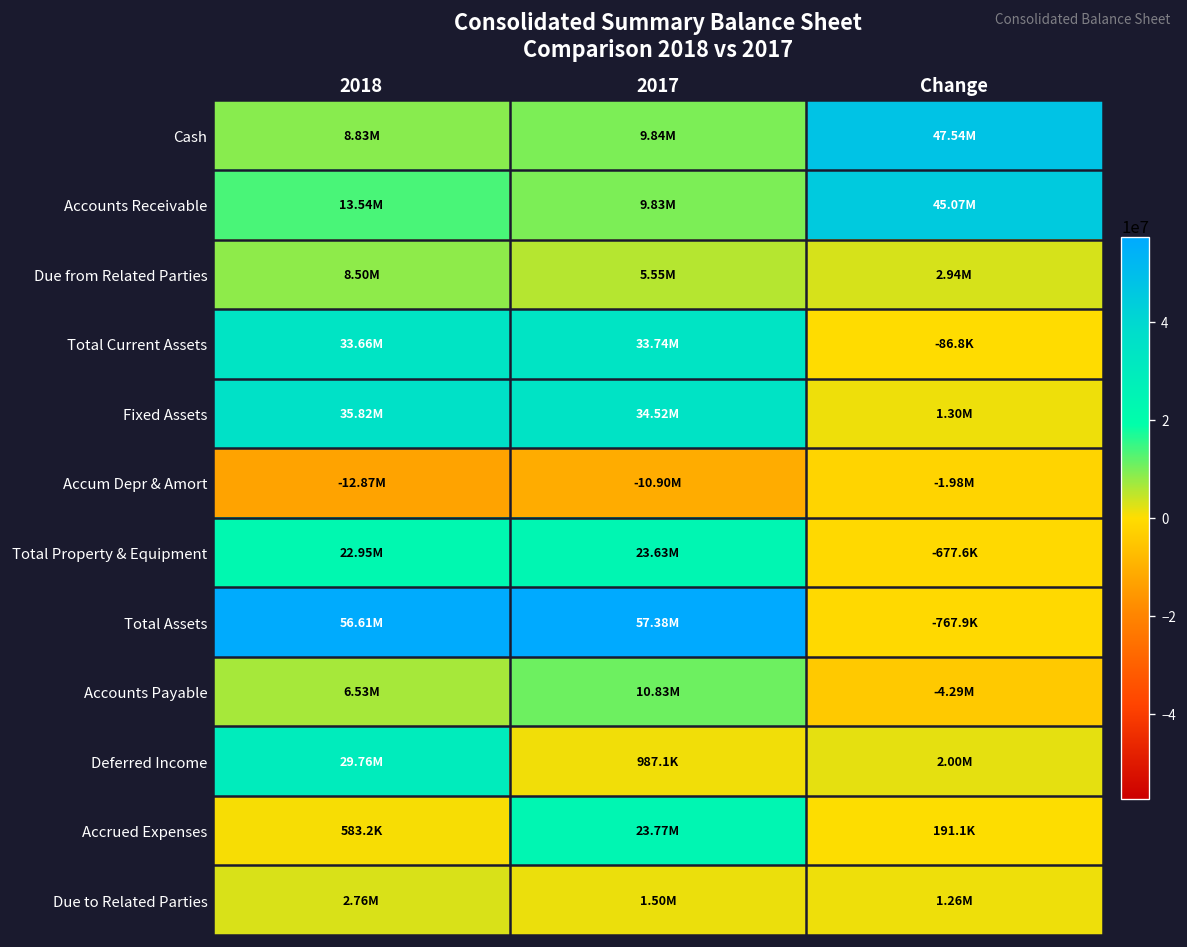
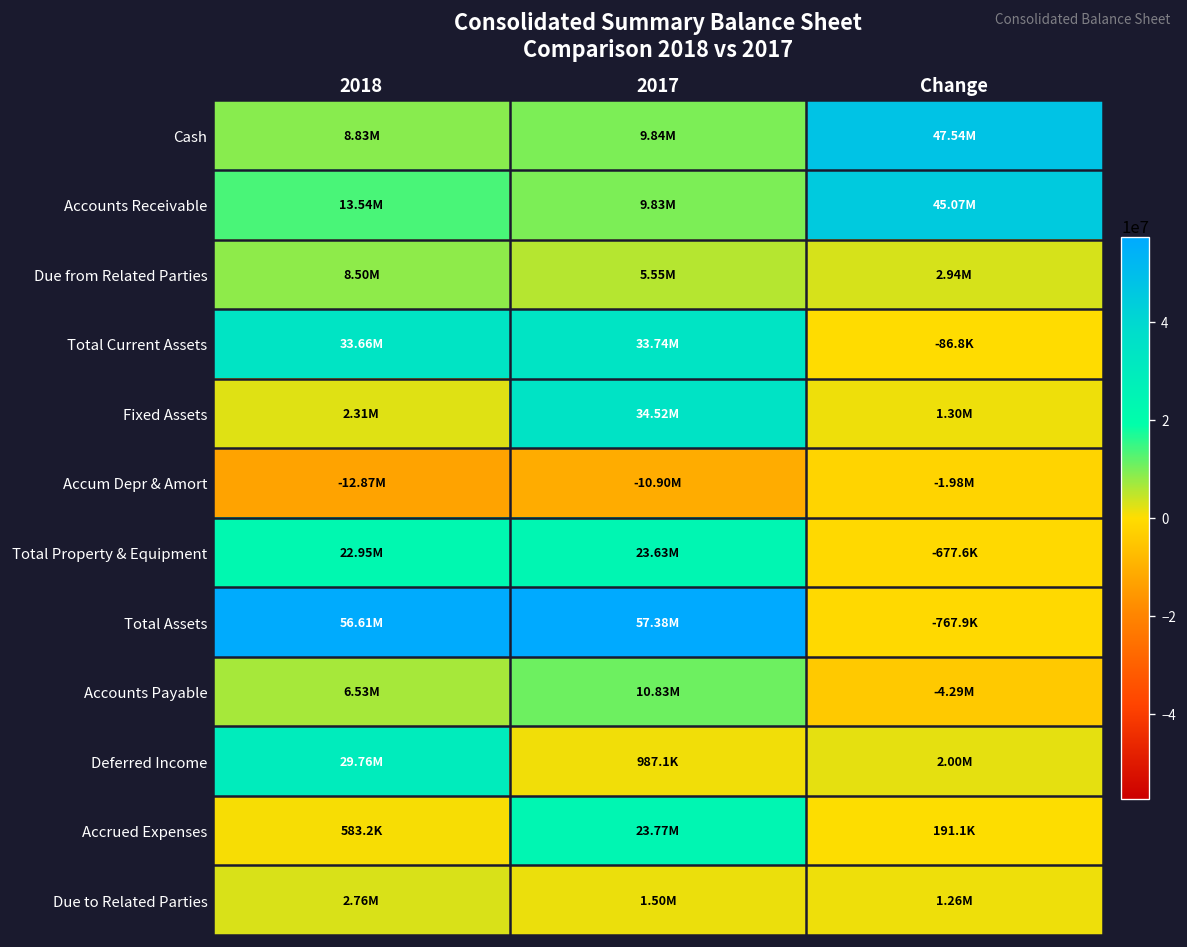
  {
    "Cash": {
      "2018": "8.83M",
      "2017": "9.84M",
      "Change": "47.54M"
    },
    "Accounts Receivable": {
      "2018": "13.54M",
      "2017": "9.83M",
      "Change": "45.07M"
    },
    "Due from Related Parties": {
      "2018": "8.50M",
      "2017": "5.55M",
      "Change": "2.94M"
    },
    "Total Current Assets": {
      "2018": "33.66M",
      "2017": "33.74M",
      "Change": "-86.8K"
    },
    "Fixed Assets": {
-     "2018": "35.82M",
+     "2018": "2.31M",
      "2017": "34.52M",
      "Change": "1.30M"
    },
    "Accum Depr & Amort": {
      "2018": "-12.87M",
      "2017": "-10.90M",
      "Change": "-1.98M"
    },
    "Total Property & Equipment": {
      "2018": "22.95M",
      "2017": "23.63M",
      "Change": "-677.6K"
    },
    "Total Assets": {
      "2018": "56.61M",
      "2017": "57.38M",
      "Change": "-767.9K"
    },
    "Accounts Payable": {
      "2018": "6.53M",
      "2017": "10.83M",
      "Change": "-4.29M"
    },
    "Deferred Income": {
      "2018": "29.76M",
      "2017": "987.1K",
      "Change": "2.00M"
    },
    "Accrued Expenses": {
      "2018": "583.2K",
      "2017": "23.77M",
      "Change": "191.1K"
    },
    "Due to Related Parties": {
      "2018": "2.76M",
      "2017": "1.50M",
      "Change": "1.26M"
    }
  }
